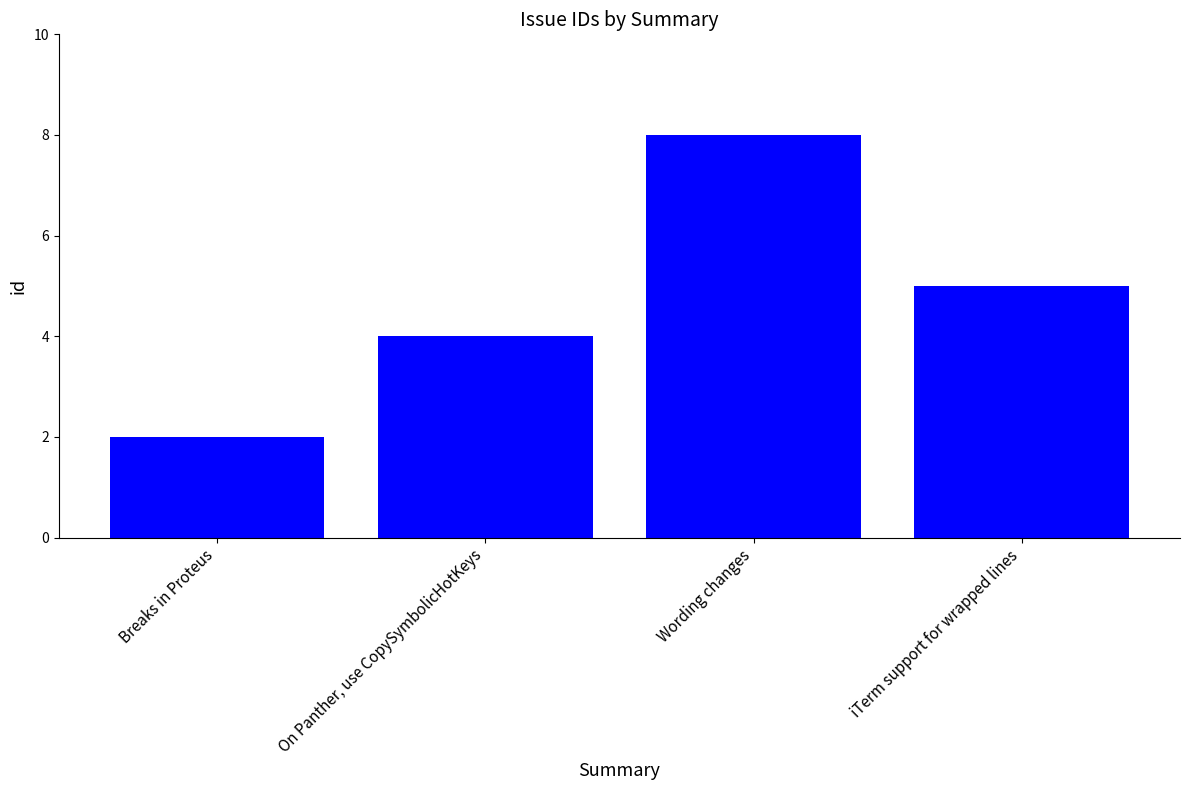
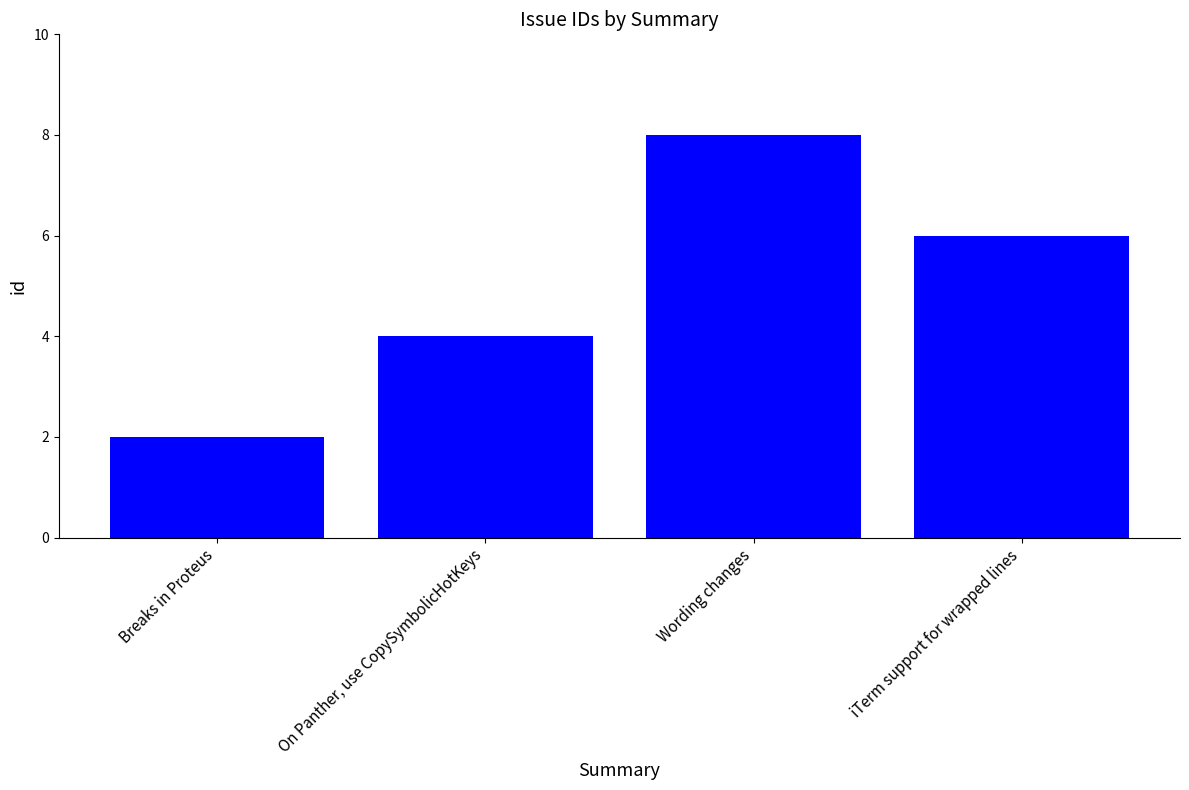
  {
    "Breaks in Proteus": 2,
    "On Panther, use CopySymbolicHotKeys": 4,
    "Wording changes": 8,
-   "iTerm support for wrapped lines": 5
+   "iTerm support for wrapped lines": 6
  }
